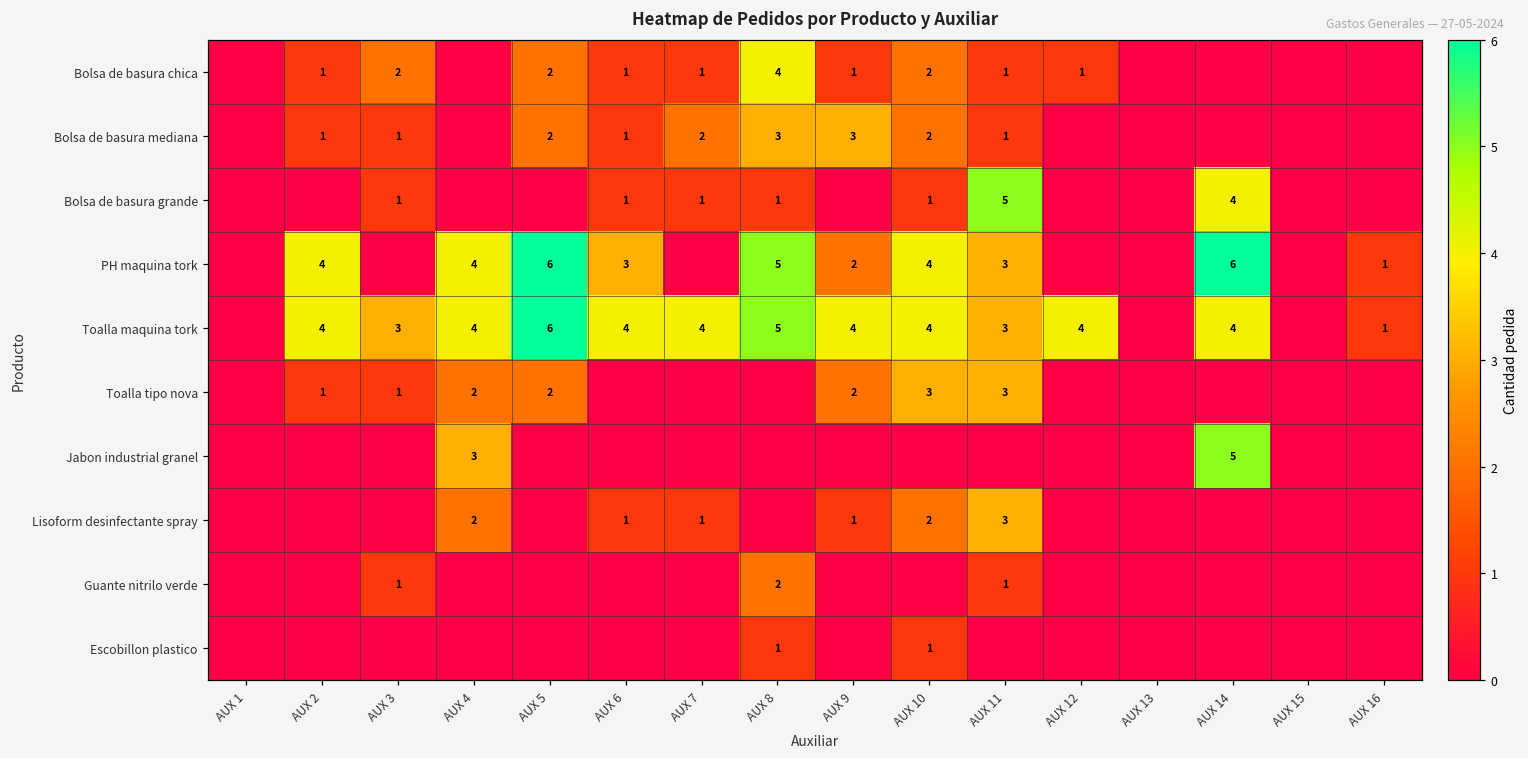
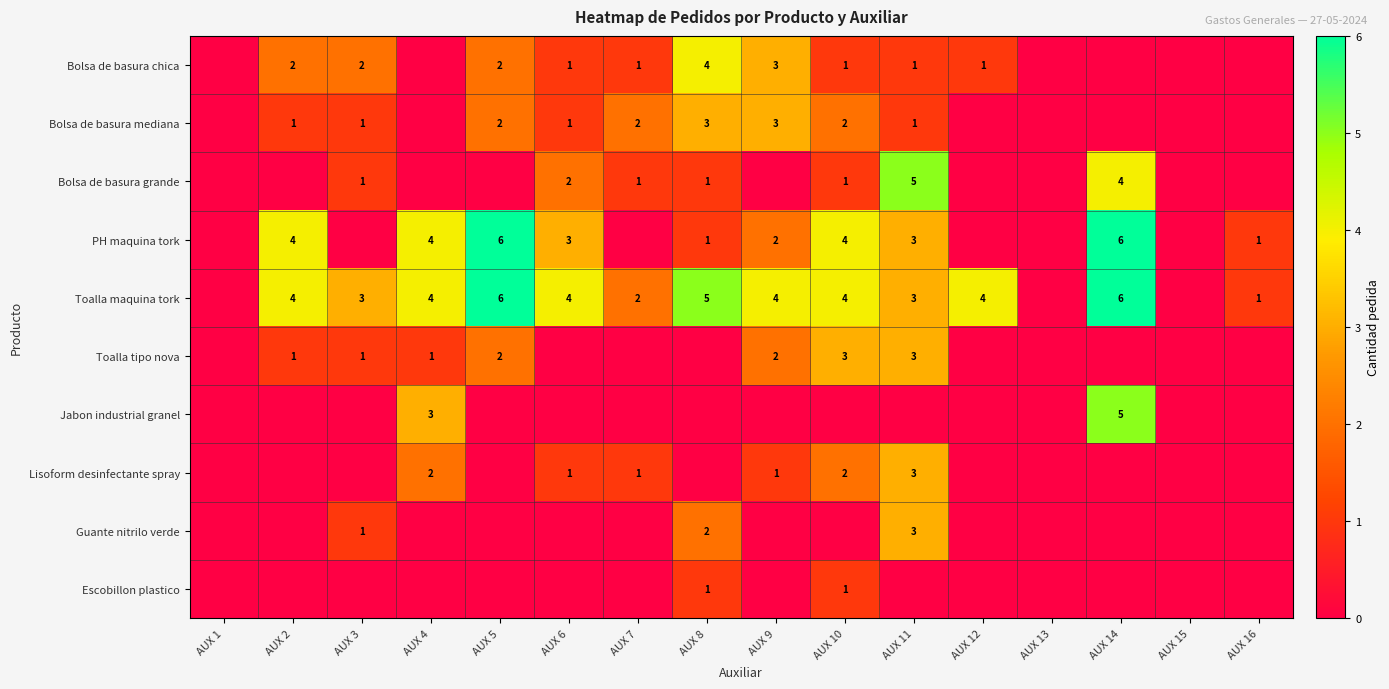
  {
    "Bolsa de basura chica": {
-     "AUX 2": 1,
+     "AUX 2": 2,
      "AUX 3": 2,
      "AUX 5": 2,
      "AUX 6": 1,
      "AUX 7": 1,
      "AUX 8": 4,
-     "AUX 9": 1,
-     "AUX 10": 2,
+     "AUX 9": 3,
+     "AUX 10": 1,
      "AUX 11": 1,
      "AUX 12": 1
    },
    "Bolsa de basura mediana": {
      "AUX 2": 1,
      "AUX 3": 1,
      "AUX 5": 2,
      "AUX 6": 1,
      "AUX 7": 2,
      "AUX 8": 3,
      "AUX 9": 3,
      "AUX 10": 2,
      "AUX 11": 1
    },
    "Bolsa de basura grande": {
      "AUX 3": 1,
-     "AUX 6": 1,
+     "AUX 6": 2,
      "AUX 7": 1,
      "AUX 8": 1,
      "AUX 10": 1,
      "AUX 11": 5,
      "AUX 14": 4
    },
    "PH maquina tork": {
      "AUX 2": 4,
      "AUX 4": 4,
      "AUX 5": 6,
      "AUX 6": 3,
-     "AUX 8": 5,
+     "AUX 8": 1,
      "AUX 9": 2,
      "AUX 10": 4,
      "AUX 11": 3,
      "AUX 14": 6,
      "AUX 16": 1
    },
    "Toalla maquina tork": {
      "AUX 2": 4,
      "AUX 3": 3,
      "AUX 4": 4,
      "AUX 5": 6,
      "AUX 6": 4,
-     "AUX 7": 4,
+     "AUX 7": 2,
      "AUX 8": 5,
      "AUX 9": 4,
      "AUX 10": 4,
      "AUX 11": 3,
      "AUX 12": 4,
-     "AUX 14": 4,
+     "AUX 14": 6,
      "AUX 16": 1
    },
    "Toalla tipo nova": {
      "AUX 2": 1,
      "AUX 3": 1,
-     "AUX 4": 2,
+     "AUX 4": 1,
      "AUX 5": 2,
      "AUX 9": 2,
      "AUX 10": 3,
      "AUX 11": 3
    },
    "Jabon industrial granel": {
      "AUX 4": 3,
      "AUX 14": 5
    },
    "Lisoform desinfectante spray": {
      "AUX 4": 2,
      "AUX 6": 1,
      "AUX 7": 1,
      "AUX 9": 1,
      "AUX 10": 2,
      "AUX 11": 3
    },
    "Guante nitrilo verde": {
      "AUX 3": 1,
      "AUX 8": 2,
-     "AUX 11": 1
+     "AUX 11": 3
    },
    "Escobillon plastico": {
      "AUX 8": 1,
      "AUX 10": 1
    }
  }
